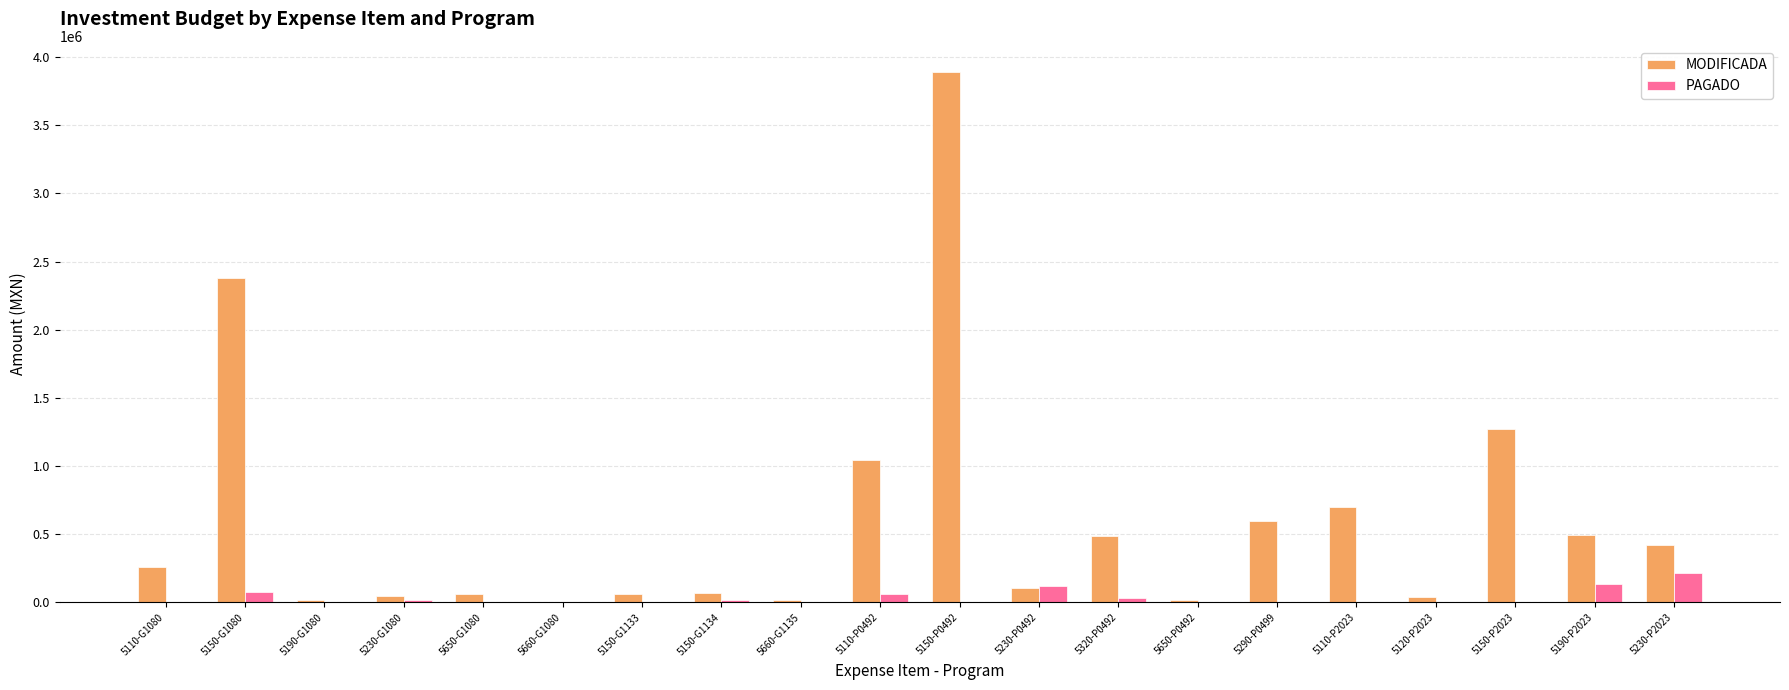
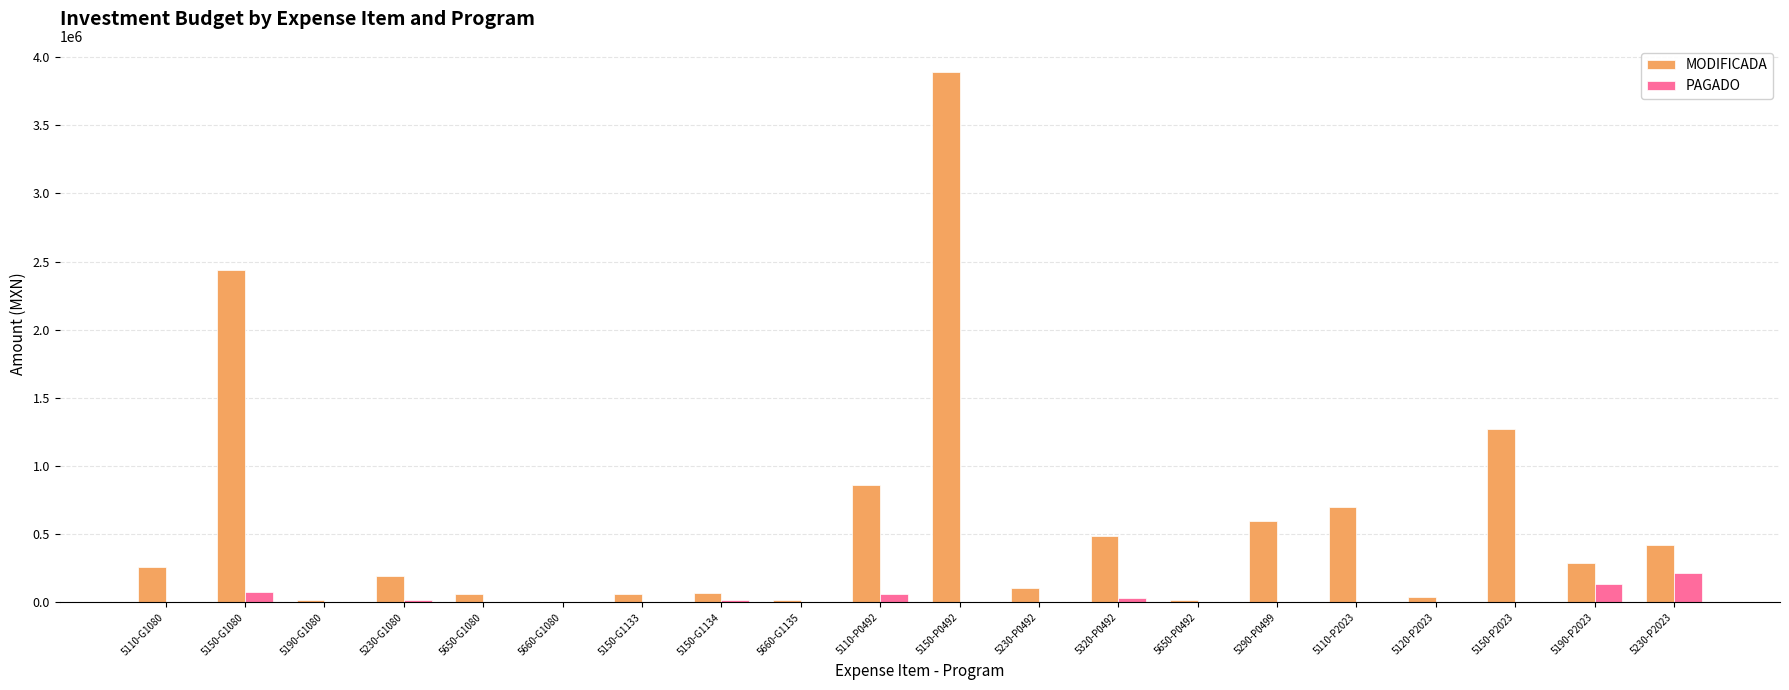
  {
    "MODIFICADA": {
      "5110-G1080": 260000,
-     "5150-G1080": 2380000,
+     "5150-G1080": 2440000,
      "5190-G1080": 20000,
-     "5230-G1080": 50000,
+     "5230-G1080": 200000,
      "5650-G1080": 60000,
      "5150-G1133": 70000,
      "5150-G1134": 70000,
      "5660-G1135": 20000,
-     "5110-P0492": 1040000,
+     "5110-P0492": 860000,
      "5150-P0492": 3890000,
      "5230-P0492": 110000,
      "5320-P0492": 490000,
      "5290-P0499": 600000,
      "5110-P2023": 700000,
      "5120-P2023": 40000,
      "5150-P2023": 1270000,
-     "5190-P2023": 500000,
+     "5190-P2023": 290000,
      "5230-P2023": 420000
    },
    "PAGADO": {
      "5110-G1080": 0,
      "5150-G1080": 70000,
      "5190-G1080": 0,
      "5650-G1080": 0,
      "5150-G1133": 0,
      "5150-G1134": 20000,
      "5660-G1135": 0,
      "5110-P0492": 60000,
      "5150-P0492": 0,
-     "5230-P0492": 120000,
+     "5230-P0492": 10000,
      "5320-P0492": 30000,
      "5650-P0492": 0,
      "5290-P0499": 0,
      "5110-P2023": 0,
      "5120-P2023": 0,
      "5150-P2023": 0,
      "5190-P2023": 140000,
      "5230-P2023": 220000
    }
  }
